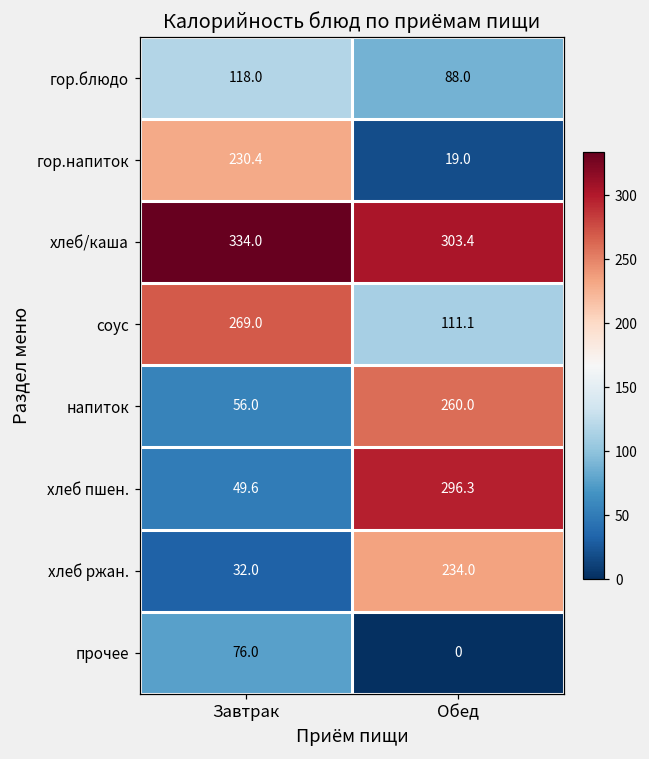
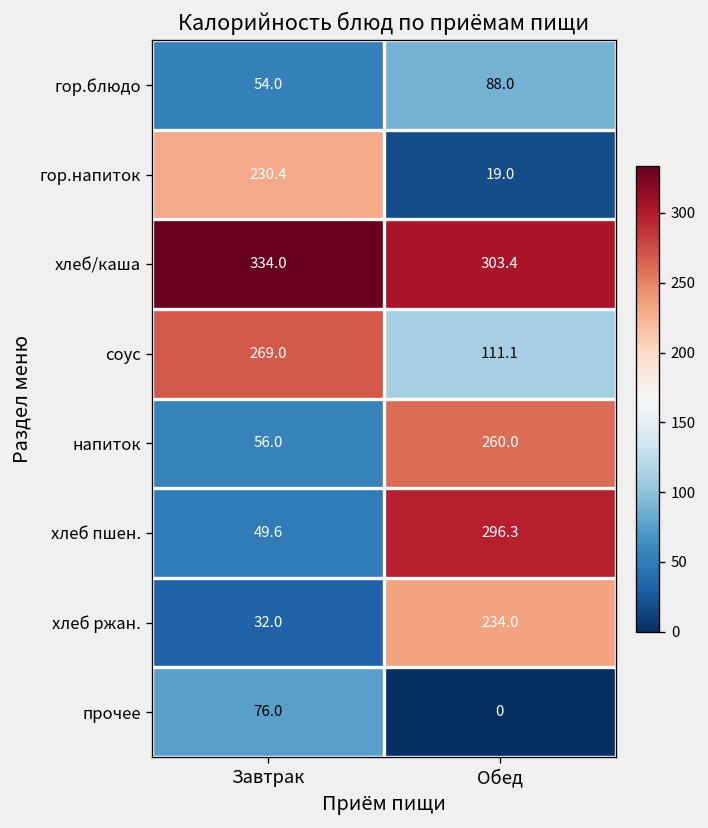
  {
    "гор.блюдо": {
-     "Завтрак": 118.0,
+     "Завтрак": 54.0,
      "Обед": 88.0
    },
    "гор.напиток": {
      "Завтрак": 230.4,
      "Обед": 19.0
    },
    "хлеб/каша": {
      "Завтрак": 334.0,
      "Обед": 303.4
    },
    "соус": {
      "Завтрак": 269.0,
      "Обед": 111.1
    },
    "напиток": {
      "Завтрак": 56.0,
      "Обед": 260.0
    },
    "хлеб пшен.": {
      "Завтрак": 49.6,
      "Обед": 296.3
    },
    "хлеб ржан.": {
      "Завтрак": 32.0,
      "Обед": 234.0
    },
    "прочее": {
      "Завтрак": 76.0,
      "Обед": 0
    }
  }
